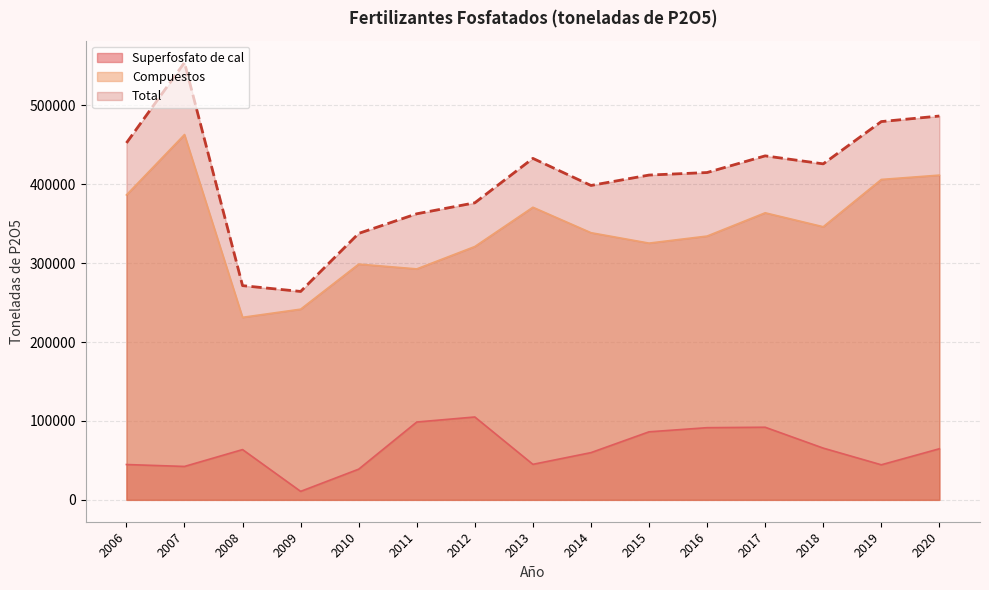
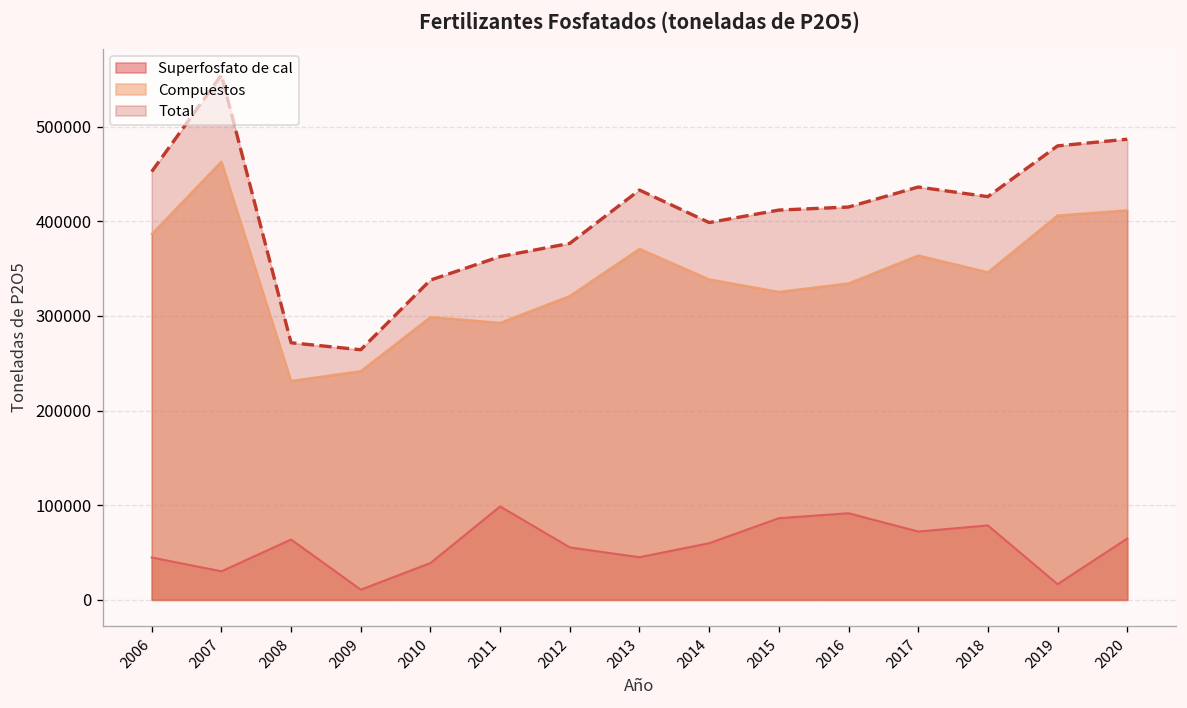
  {
    "Superfosfato de cal": {
      "2006": 40000,
-     "2007": 40000,
+     "2007": 30000,
      "2008": 60000,
      "2009": 10000,
      "2010": 40000,
      "2011": 100000,
-     "2012": 110000,
+     "2012": 60000,
      "2013": 50000,
      "2014": 60000,
      "2015": 90000,
      "2016": 90000,
-     "2017": 90000,
-     "2018": 70000,
-     "2019": 40000,
+     "2017": 70000,
+     "2018": 80000,
+     "2019": 20000,
      "2020": 60000
    }
  }
